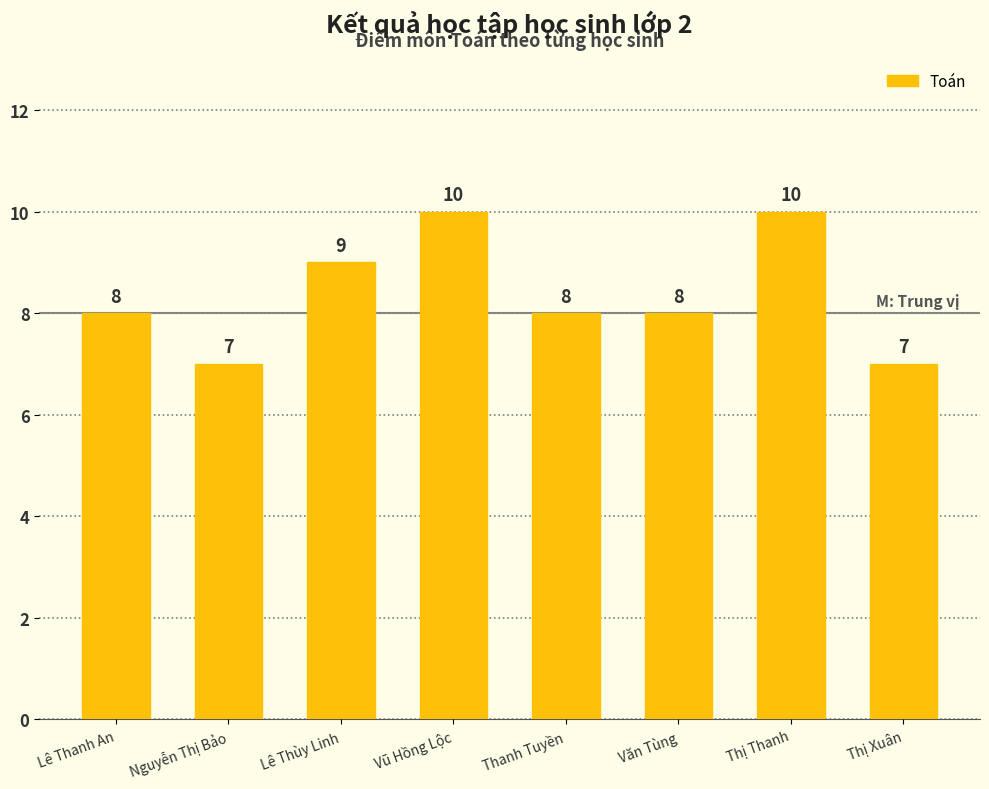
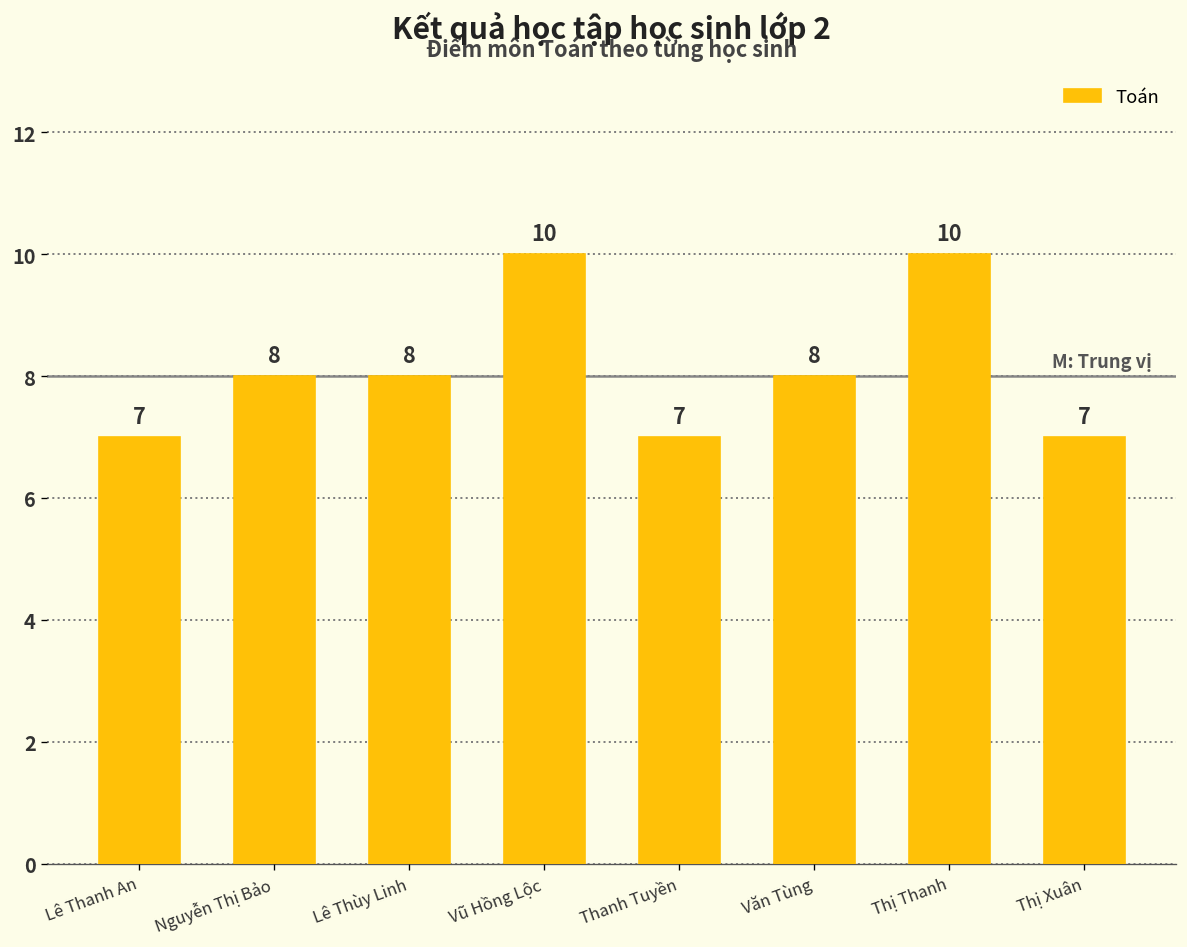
  {
-   "Lê Thanh An": 8,
-   "Nguyễn Thị Bảo": 7,
-   "Lê Thùy Linh": 9,
+   "Lê Thanh An": 7,
+   "Nguyễn Thị Bảo": 8,
+   "Lê Thùy Linh": 8,
    "Vũ Hồng Lộc": 10,
-   "Thanh Tuyền": 8,
+   "Thanh Tuyền": 7,
    "Văn Tùng": 8,
    "Thị Thanh": 10,
    "Thị Xuân": 7
  }
